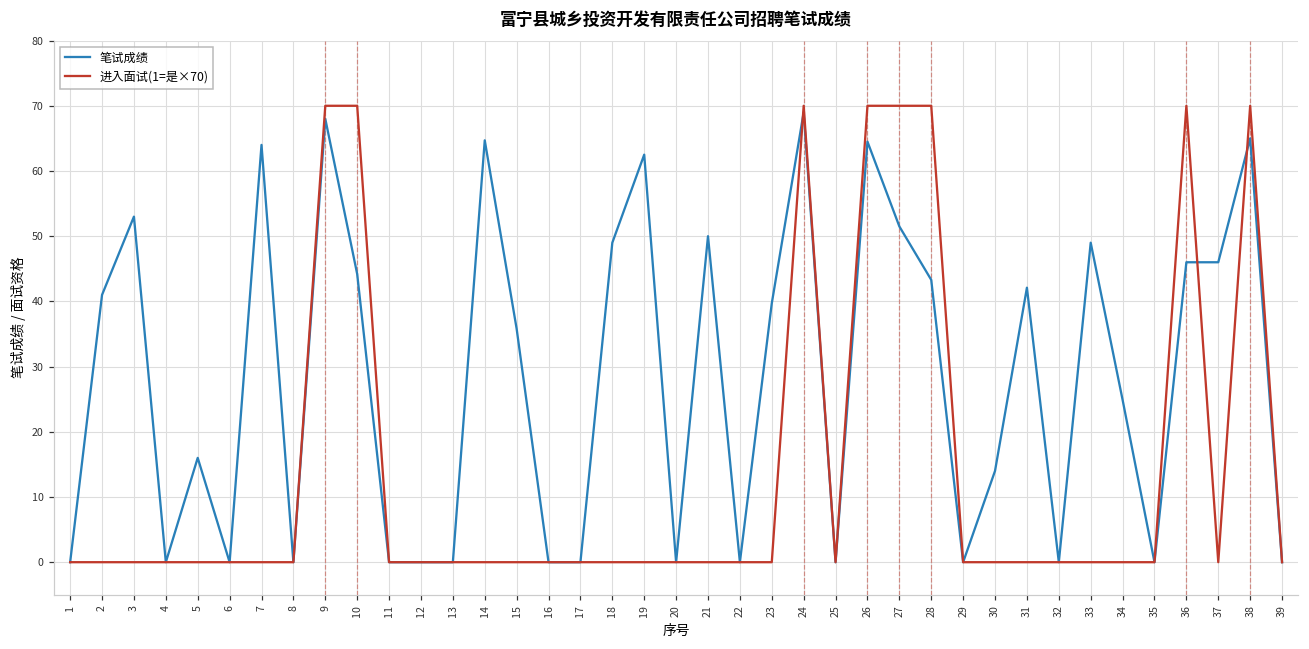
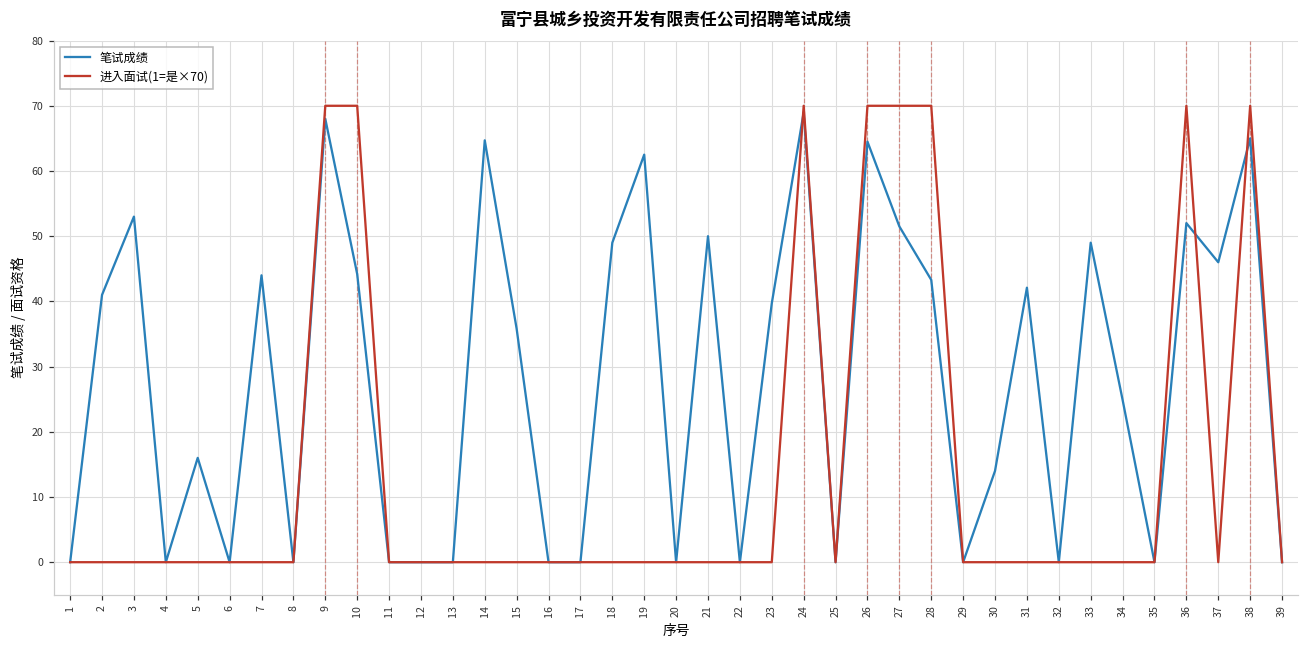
  {
    "笔试成绩": {
      "2": 41,
      "3": 53,
      "5": 16,
-     "7": 64,
+     "7": 44,
      "9": 68,
      "10": 44,
      "14": 65,
      "15": 36,
      "18": 49,
      "19": 63,
      "21": 50,
      "23": 40,
      "24": 69,
      "26": 65,
      "27": 52,
      "28": 43,
      "30": 14,
      "31": 42,
      "33": 49,
      "34": 25,
-     "36": 46,
+     "36": 52,
      "37": 46,
      "38": 65
    },
    "进入面试(1=是×70)": {
      "2": 0,
      "3": 0,
      "5": 0,
      "7": 0,
      "9": 70,
      "10": 70,
      "14": 0,
      "15": 0,
      "18": 0,
      "19": 0,
      "21": 0,
      "23": 0,
      "24": 70,
      "26": 70,
      "27": 70,
      "28": 70,
      "30": 0,
      "31": 0,
      "33": 0,
      "34": 0,
      "36": 70,
      "37": 0,
      "38": 70
    }
  }
